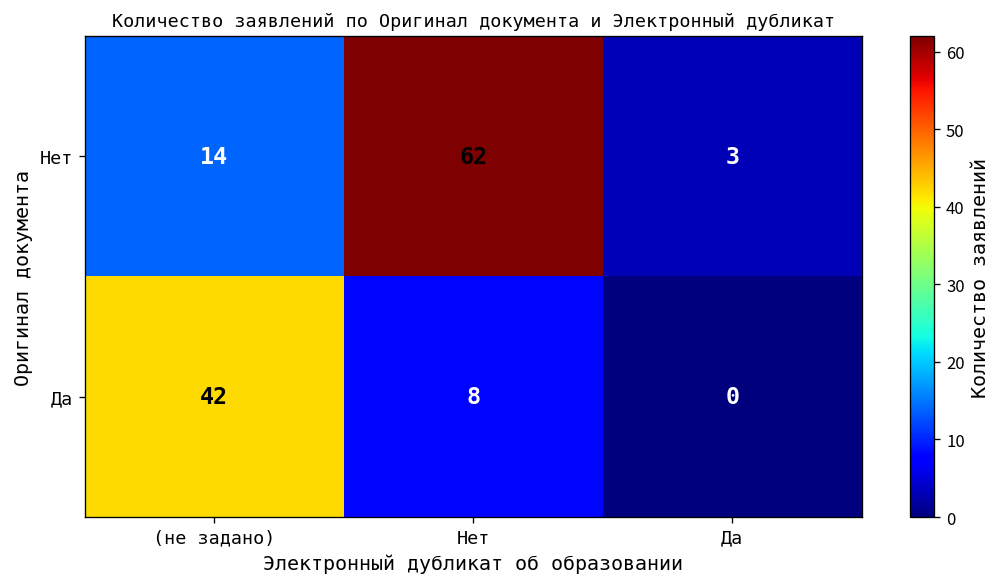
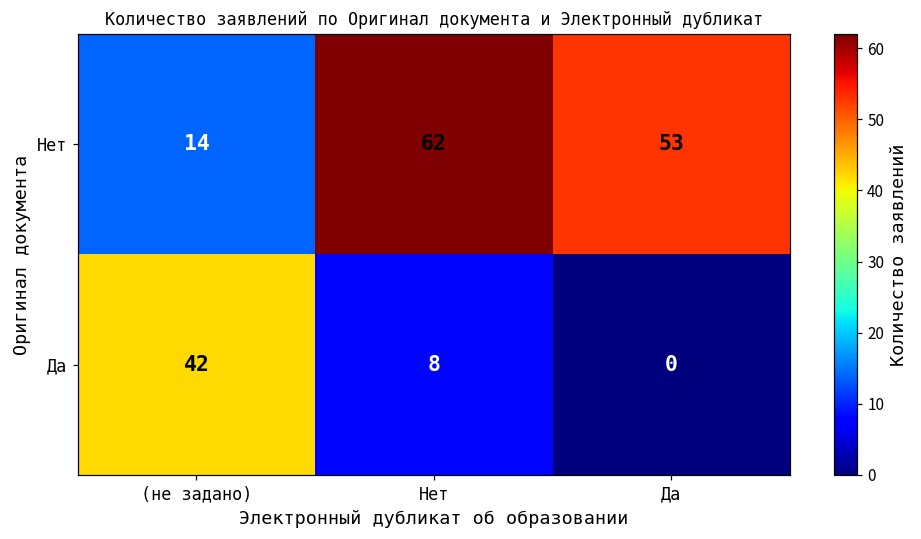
  {
    "Нет": {
      "(не задано)": 14,
      "Нет": 62,
-     "Да": 3
+     "Да": 53
    },
    "Да": {
      "(не задано)": 42,
      "Нет": 8,
      "Да": 0
    }
  }
